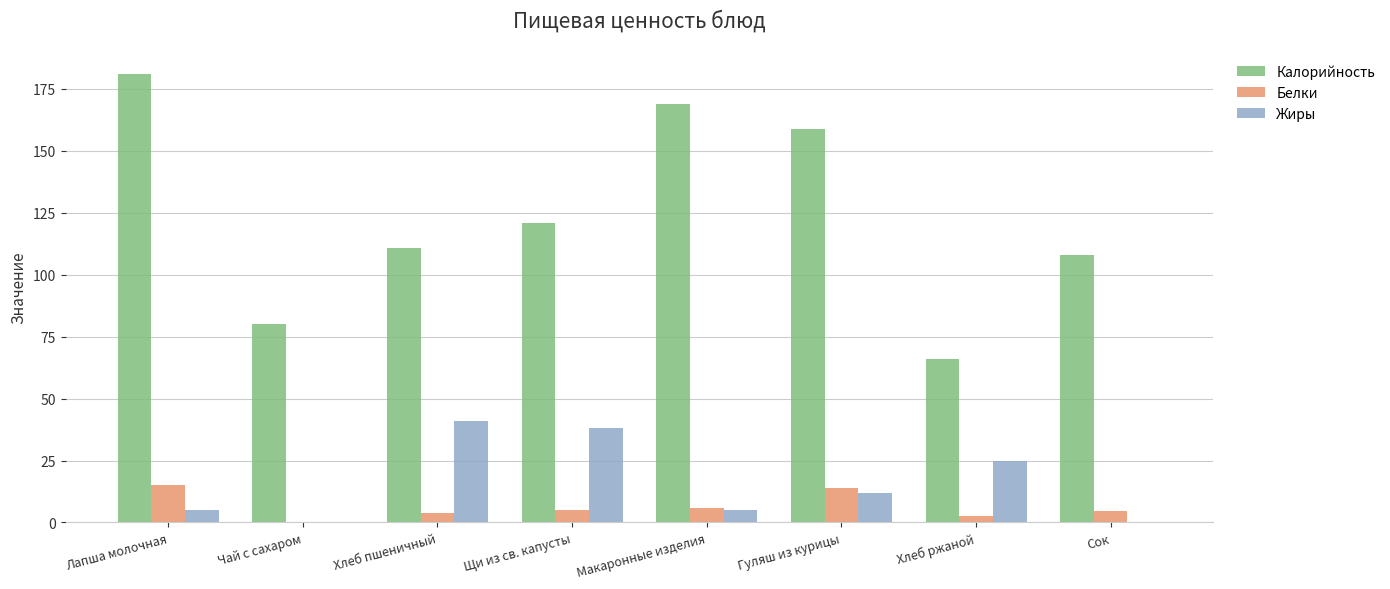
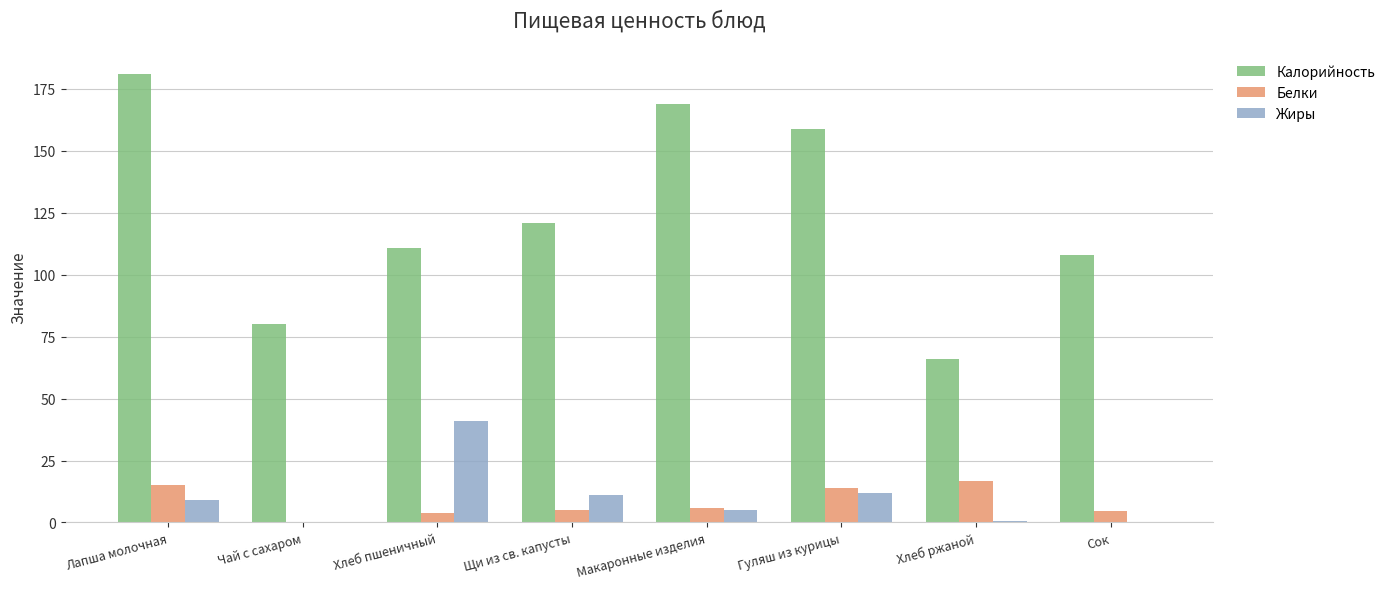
  {
    "Калорийность": {
      "Лапша молочная": 181,
      "Чай с сахаром": 80,
      "Хлеб пшеничный": 111,
      "Щи из св. капусты": 121,
      "Макаронные изделия": 169,
      "Гуляш из курицы": 159,
      "Хлеб ржаной": 66,
      "Сок": 108
    },
    "Белки": {
      "Лапша молочная": 15,
      "Чай с сахаром": 0,
      "Хлеб пшеничный": 4,
      "Щи из св. капусты": 5,
      "Макаронные изделия": 6,
      "Гуляш из курицы": 14,
-     "Хлеб ржаной": 3,
+     "Хлеб ржаной": 17,
      "Сок": 5
    },
    "Жиры": {
-     "Лапша молочная": 5,
+     "Лапша молочная": 9,
      "Чай с сахаром": 0,
      "Хлеб пшеничный": 41,
-     "Щи из св. капусты": 38,
+     "Щи из св. капусты": 11,
      "Макаронные изделия": 5,
      "Гуляш из курицы": 12,
-     "Хлеб ржаной": 25,
+     "Хлеб ржаной": 1,
      "Сок": 0
    }
  }
